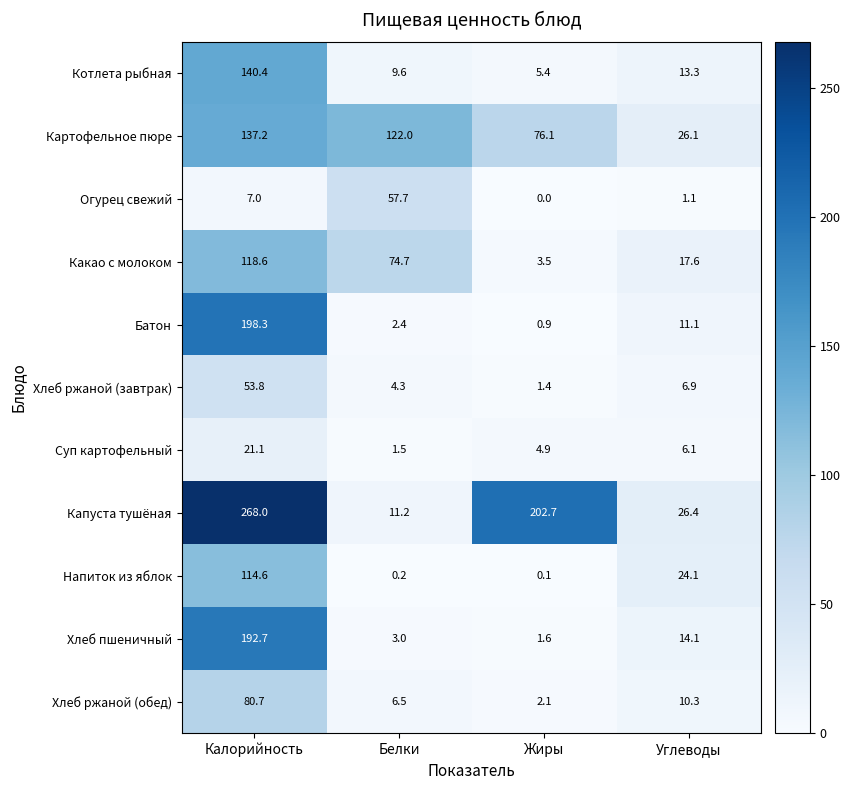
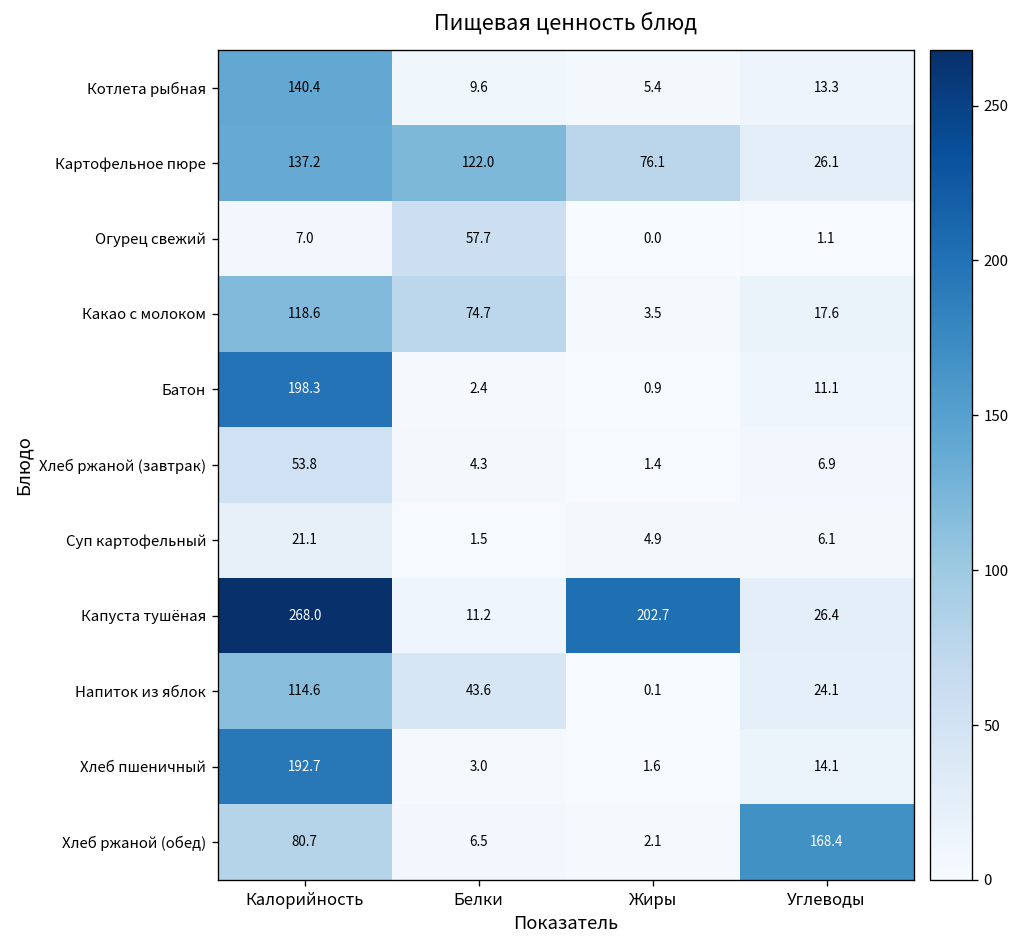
  {
    "Котлета рыбная": {
      "Калорийность": 140.4,
      "Белки": 9.6,
      "Жиры": 5.4,
      "Углеводы": 13.3
    },
    "Картофельное пюре": {
      "Калорийность": 137.2,
      "Белки": 122.0,
      "Жиры": 76.1,
      "Углеводы": 26.1
    },
    "Огурец свежий": {
      "Калорийность": 7.0,
      "Белки": 57.7,
      "Жиры": 0.0,
      "Углеводы": 1.1
    },
    "Какао с молоком": {
      "Калорийность": 118.6,
      "Белки": 74.7,
      "Жиры": 3.5,
      "Углеводы": 17.6
    },
    "Батон": {
      "Калорийность": 198.3,
      "Белки": 2.4,
      "Жиры": 0.9,
      "Углеводы": 11.1
    },
    "Хлеб ржаной (завтрак)": {
      "Калорийность": 53.8,
      "Белки": 4.3,
      "Жиры": 1.4,
      "Углеводы": 6.9
    },
    "Суп картофельный": {
      "Калорийность": 21.1,
      "Белки": 1.5,
      "Жиры": 4.9,
      "Углеводы": 6.1
    },
    "Капуста тушёная": {
      "Калорийность": 268.0,
      "Белки": 11.2,
      "Жиры": 202.7,
      "Углеводы": 26.4
    },
    "Напиток из яблок": {
      "Калорийность": 114.6,
-     "Белки": 0.2,
+     "Белки": 43.6,
      "Жиры": 0.1,
      "Углеводы": 24.1
    },
    "Хлеб пшеничный": {
      "Калорийность": 192.7,
      "Белки": 3.0,
      "Жиры": 1.6,
      "Углеводы": 14.1
    },
    "Хлеб ржаной (обед)": {
      "Калорийность": 80.7,
      "Белки": 6.5,
      "Жиры": 2.1,
-     "Углеводы": 10.3
+     "Углеводы": 168.4
    }
  }
